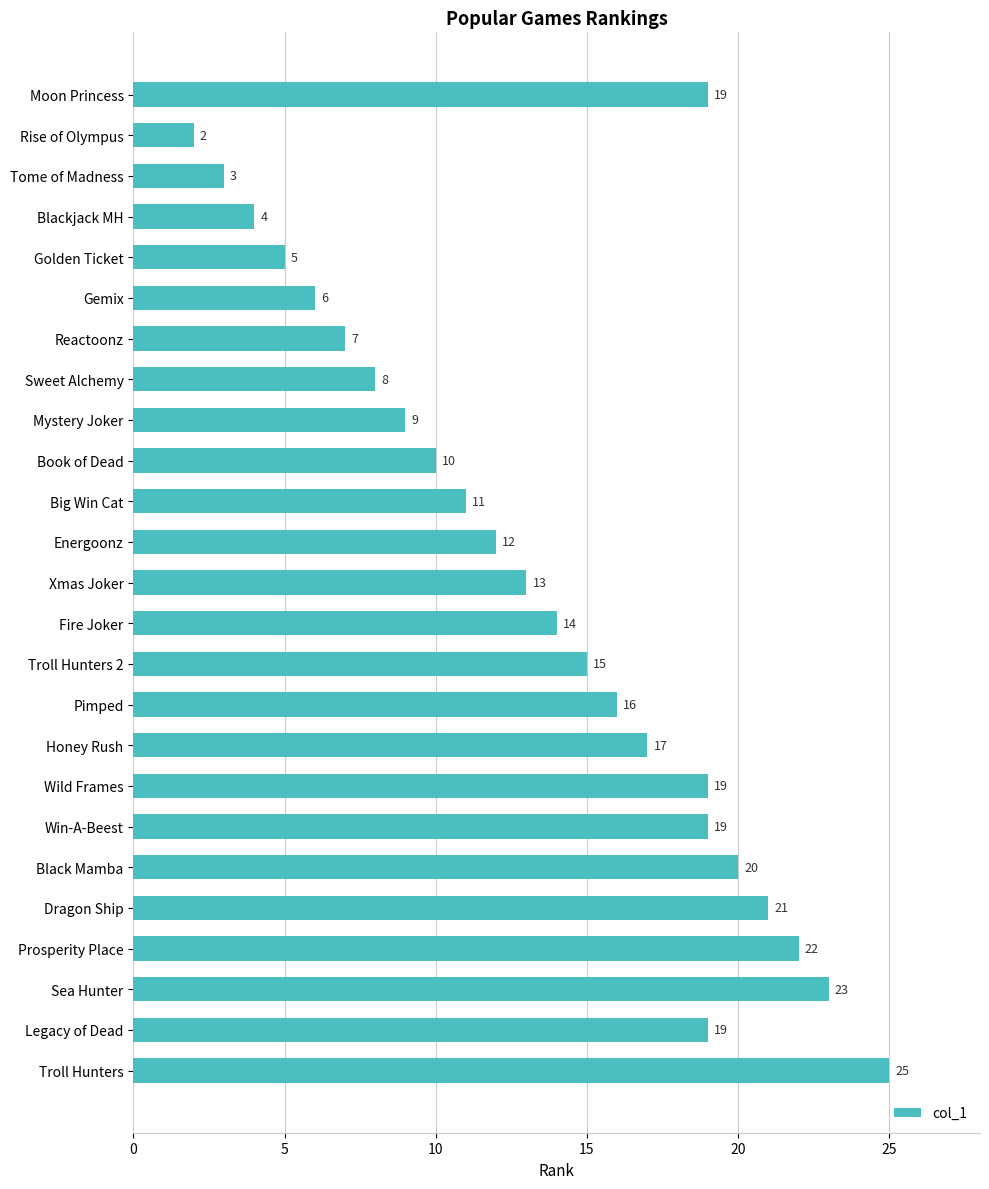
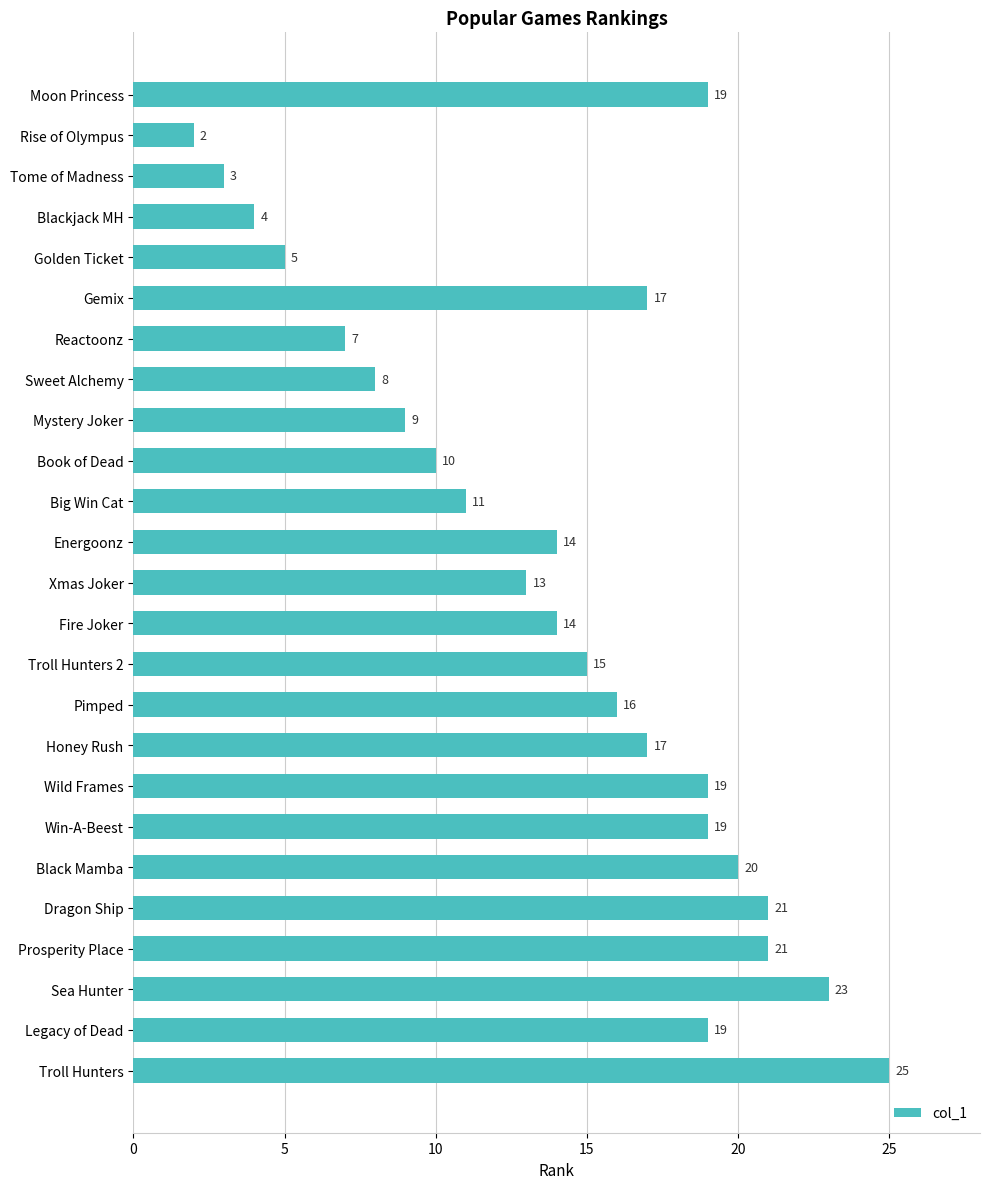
  {
    "Moon Princess": 19,
    "Rise of Olympus": 2,
    "Tome of Madness": 3,
    "Blackjack MH": 4,
    "Golden Ticket": 5,
-   "Gemix": 6,
+   "Gemix": 17,
    "Reactoonz": 7,
    "Sweet Alchemy": 8,
    "Mystery Joker": 9,
    "Book of Dead": 10,
    "Big Win Cat": 11,
-   "Energoonz": 12,
+   "Energoonz": 14,
    "Xmas Joker": 13,
    "Fire Joker": 14,
    "Troll Hunters 2": 15,
    "Pimped": 16,
    "Honey Rush": 17,
    "Wild Frames": 19,
    "Win-A-Beest": 19,
    "Black Mamba": 20,
    "Dragon Ship": 21,
-   "Prosperity Place": 22,
+   "Prosperity Place": 21,
    "Sea Hunter": 23,
    "Legacy of Dead": 19,
    "Troll Hunters": 25
  }
